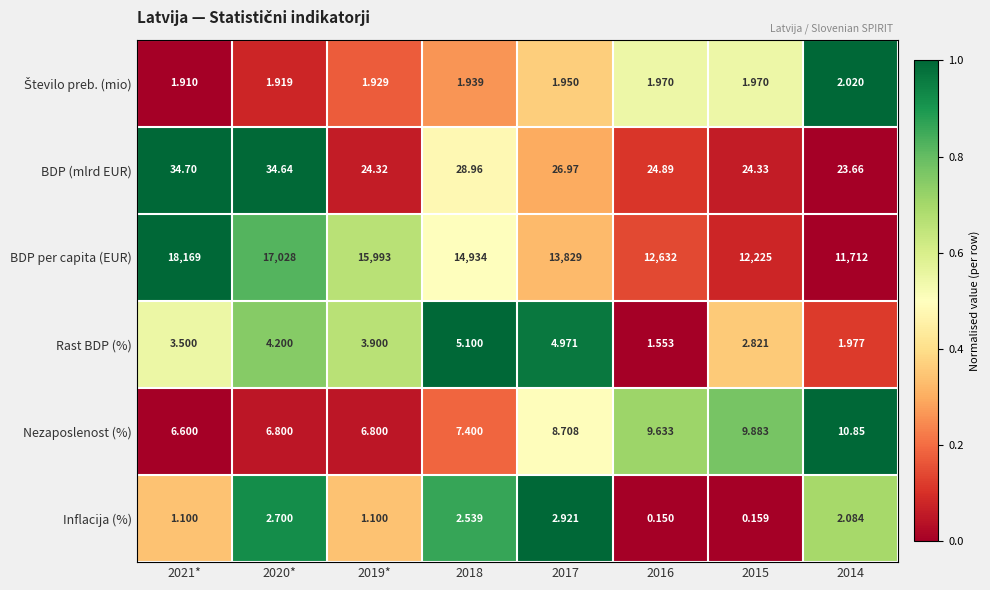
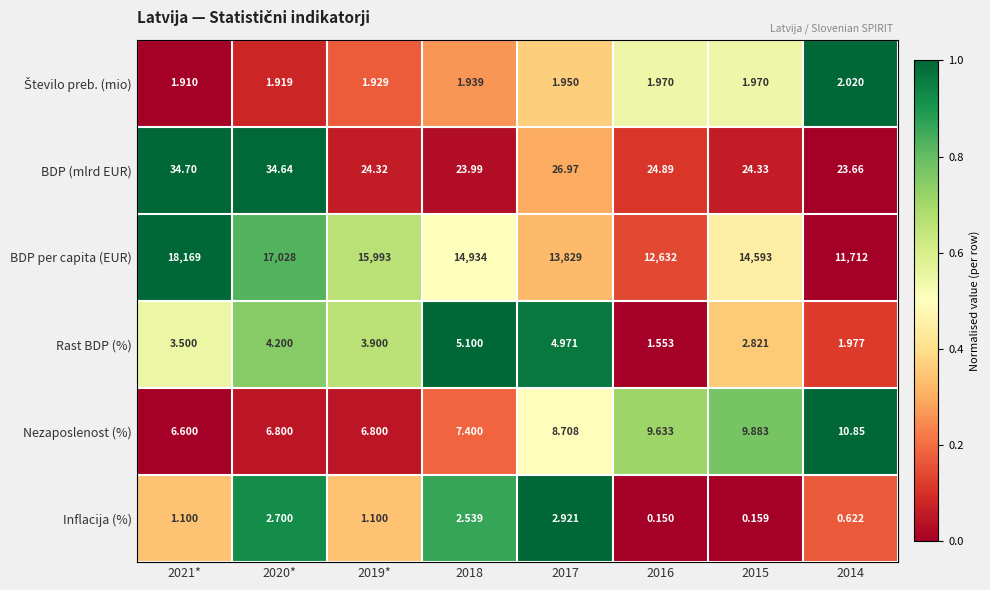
  {
    "Število preb. (mio)": {
      "2021*": "1.910",
      "2020*": "1.919",
      "2019*": "1.929",
      "2018": "1.939",
      "2017": "1.950",
      "2016": "1.970",
      "2015": "1.970",
      "2014": "2.020"
    },
    "BDP (mlrd EUR)": {
      "2021*": "34.70",
      "2020*": "34.64",
      "2019*": "24.32",
-     "2018": "28.96",
+     "2018": "23.99",
      "2017": "26.97",
      "2016": "24.89",
      "2015": "24.33",
      "2014": "23.66"
    },
    "BDP per capita (EUR)": {
      "2021*": "18,169",
      "2020*": "17,028",
      "2019*": "15,993",
      "2018": "14,934",
      "2017": "13,829",
      "2016": "12,632",
-     "2015": "12,225",
+     "2015": "14,593",
      "2014": "11,712"
    },
    "Rast BDP (%)": {
      "2021*": "3.500",
      "2020*": "4.200",
      "2019*": "3.900",
      "2018": "5.100",
      "2017": "4.971",
      "2016": "1.553",
      "2015": "2.821",
      "2014": "1.977"
    },
    "Nezaposlenost (%)": {
      "2021*": "6.600",
      "2020*": "6.800",
      "2019*": "6.800",
      "2018": "7.400",
      "2017": "8.708",
      "2016": "9.633",
      "2015": "9.883",
      "2014": "10.85"
    },
    "Inflacija (%)": {
      "2021*": "1.100",
      "2020*": "2.700",
      "2019*": "1.100",
      "2018": "2.539",
      "2017": "2.921",
      "2016": "0.150",
      "2015": "0.159",
-     "2014": "2.084"
+     "2014": "0.622"
    }
  }
